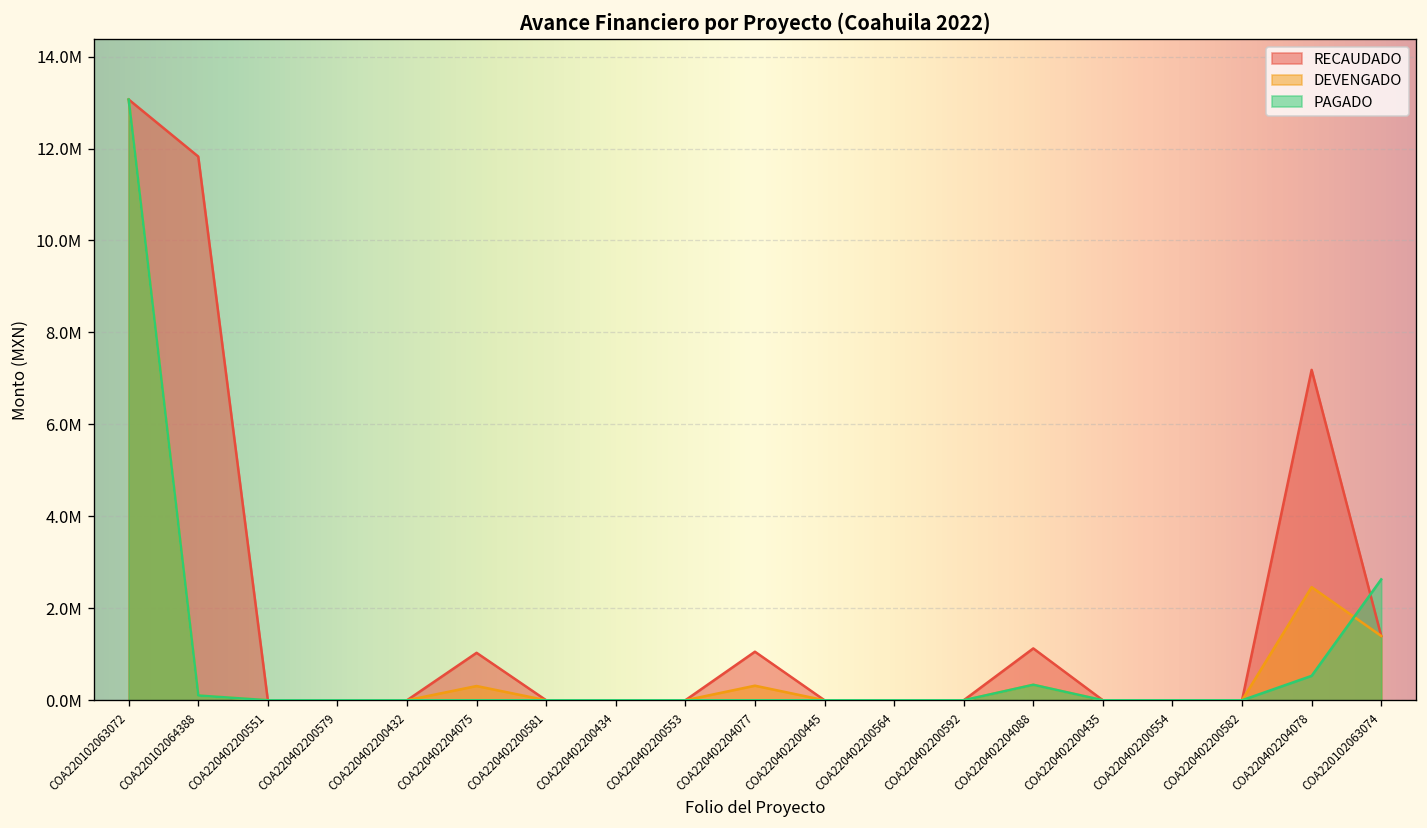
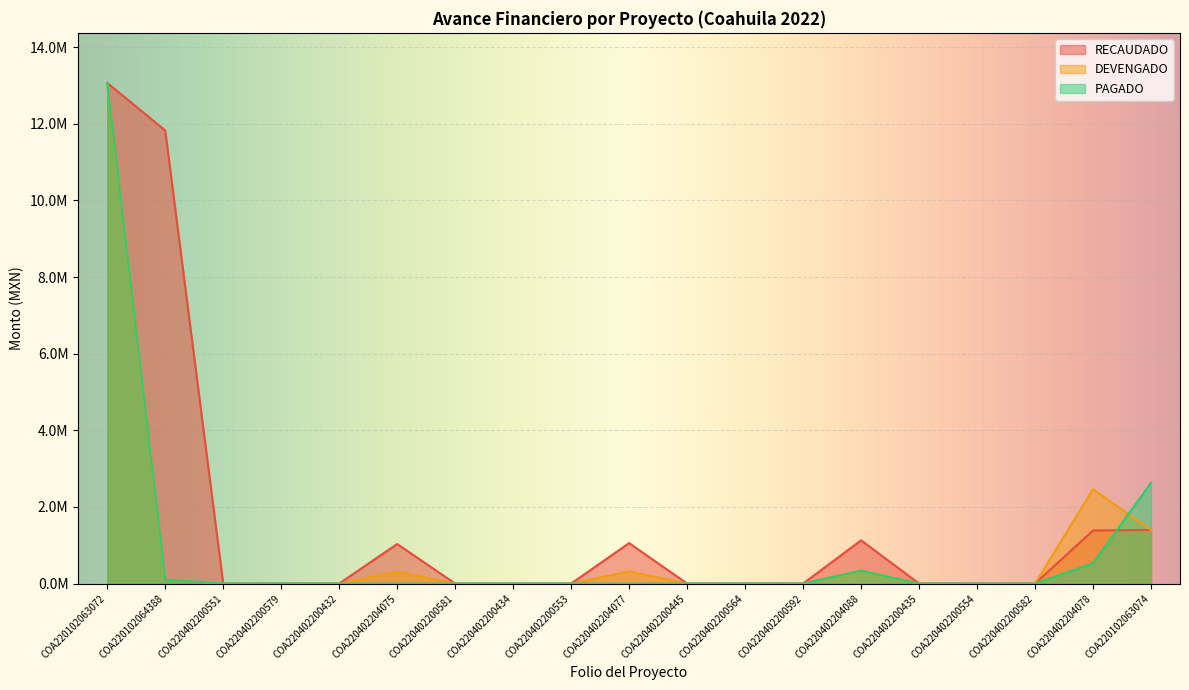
  {
    "RECAUDADO": {
      "COA220102064388": 11800000,
      "COA220402204075": 1000000,
      "COA220402204077": 1100000,
      "COA220402204088": 1100000,
-     "COA220402204078": 7200000
+     "COA220402204078": 1400000
    },
    "DEVENGADO": {
      "COA220402204075": 300000,
      "COA220402204077": 300000,
      "COA220402204078": 2500000
    },
    "PAGADO": {
      "COA220402204075": 0,
      "COA220402204077": 0,
      "COA220402204078": 500000,
      "COA220102063074": 2600000
    }
  }
